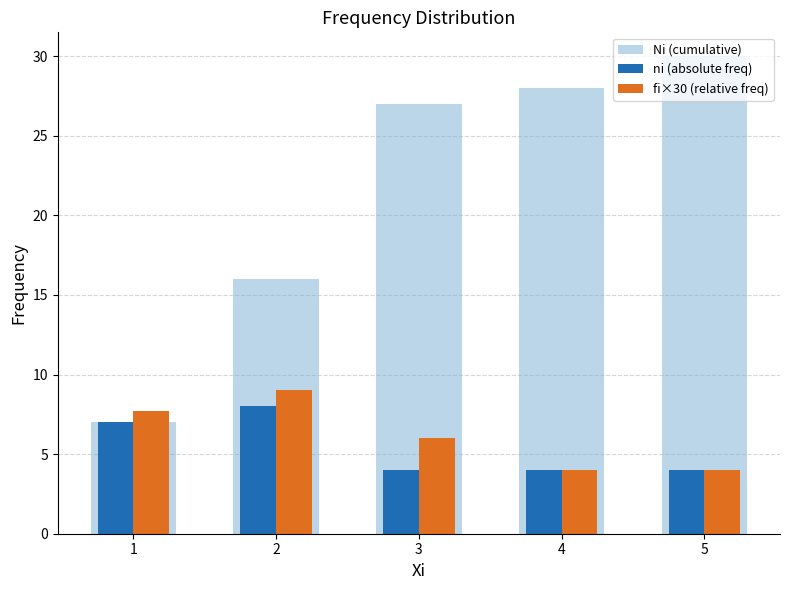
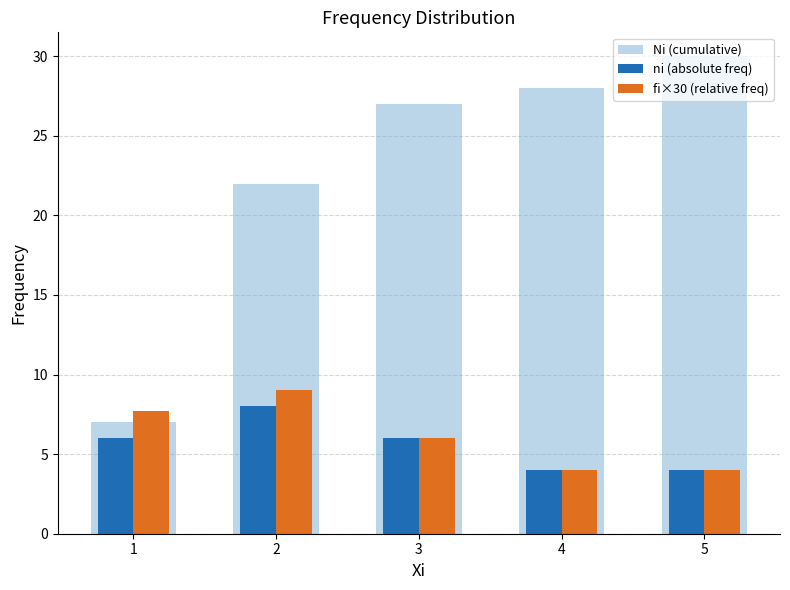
  {
    "Ni (cumulative)": {
      "1": 7,
-     "2": 16,
+     "2": 22,
      "3": 27,
      "4": 28
    },
    "ni (absolute freq)": {
-     "1": 7,
-     "3": 4
+     "1": 6,
+     "3": 6
    },
    "fi×30 (relative freq)": {
      "1": 7.7
    }
  }
